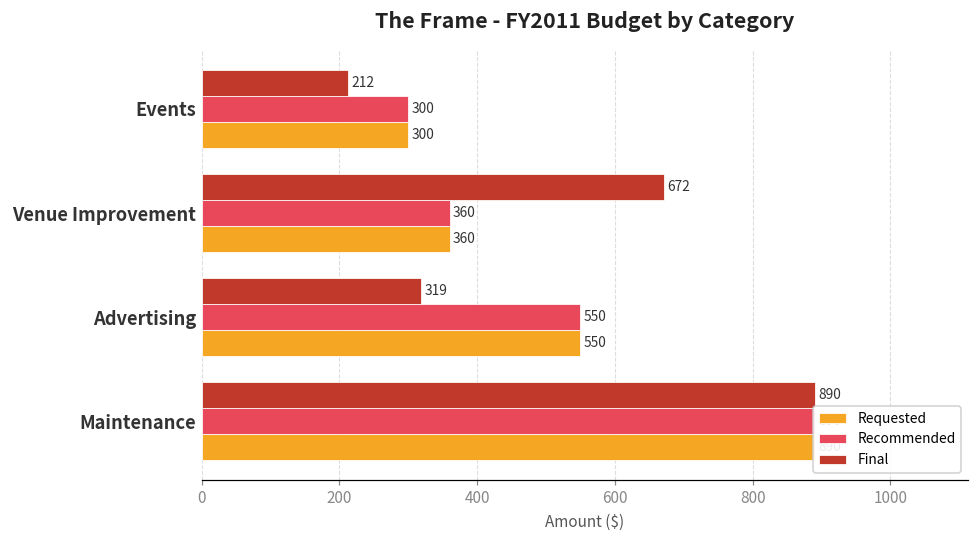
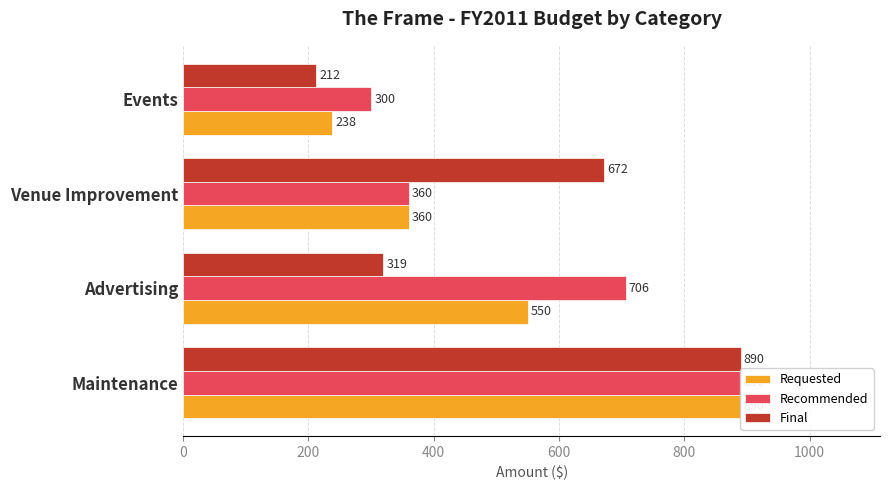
  {
    "Requested": {
-     "Events": 300,
+     "Events": 238,
      "Venue Improvement": 360,
      "Advertising": 550
    },
    "Recommended": {
      "Events": 300,
      "Venue Improvement": 360,
-     "Advertising": 550
+     "Advertising": 706
    },
    "Final": {
      "Events": 212,
      "Venue Improvement": 672,
      "Advertising": 319,
      "Maintenance": 890
    }
  }
